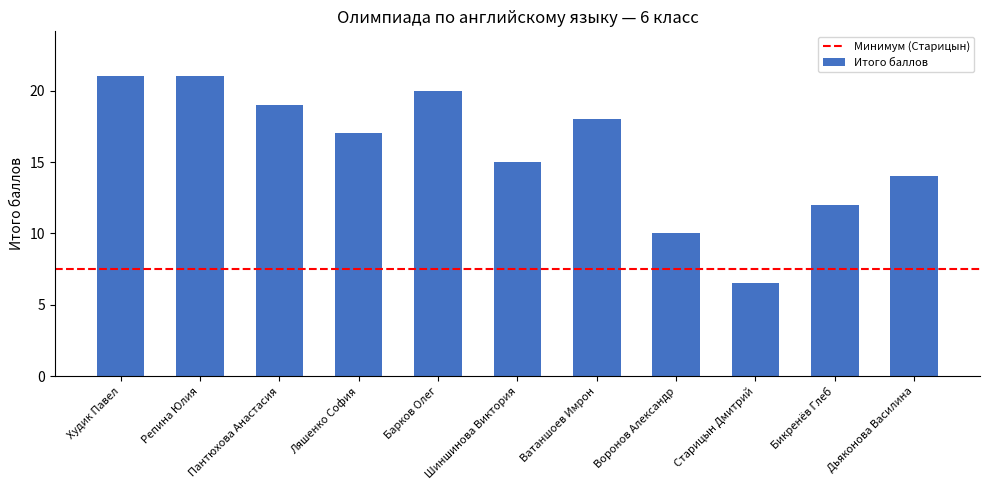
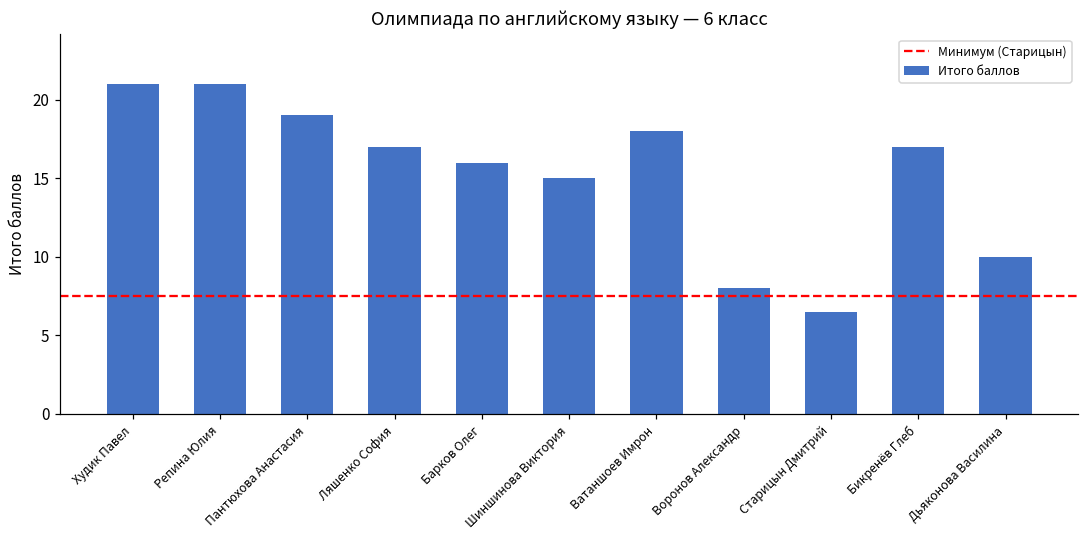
  {
    "Худик Павел": 21,
    "Репина Юлия": 21,
    "Пантюхова Анастасия": 19,
    "Ляшенко София": 17,
-   "Барков Олег": 20,
+   "Барков Олег": 16,
    "Шиншинова Виктория": 15,
    "Ватаншоев Имрон": 18,
-   "Воронов Александр": 10,
+   "Воронов Александр": 8,
    "Старицын Дмитрий": 6.5,
-   "Бикренёв Глеб": 12,
-   "Дьяконова Василина": 14
+   "Бикренёв Глеб": 17,
+   "Дьяконова Василина": 10
  }
